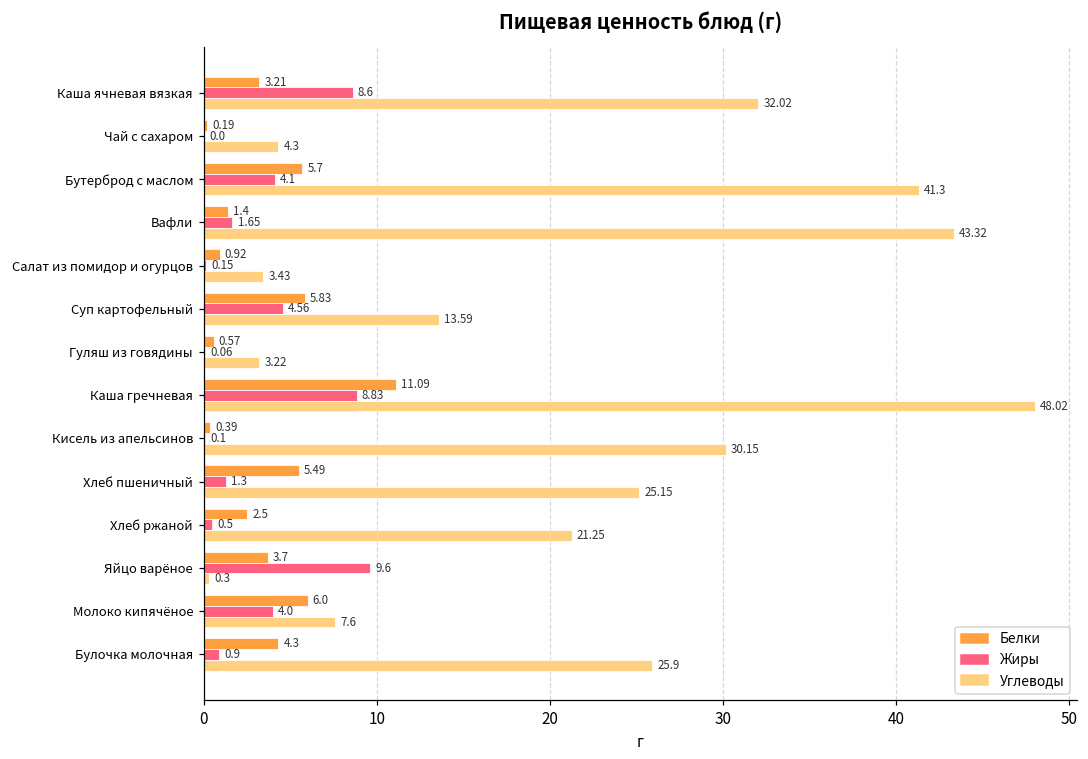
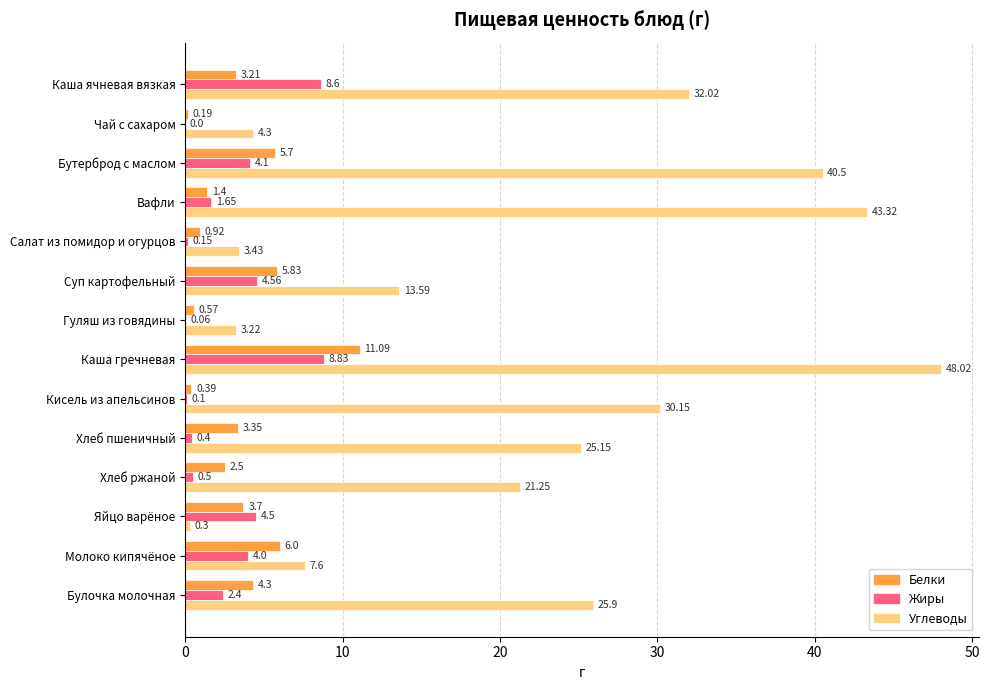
  {
    "Белки": {
      "Каша ячневая вязкая": 3.21,
      "Чай с сахаром": 0.19,
      "Бутерброд с маслом": 5.7,
      "Вафли": 1.4,
      "Салат из помидор и огурцов": 0.92,
      "Суп картофельный": 5.83,
      "Гуляш из говядины": 0.57,
      "Каша гречневая": 11.09,
      "Кисель из апельсинов": 0.39,
-     "Хлеб пшеничный": 5.49,
+     "Хлеб пшеничный": 3.35,
      "Хлеб ржаной": 2.5,
      "Яйцо варёное": 3.7,
      "Молоко кипячёное": 6.0,
      "Булочка молочная": 4.3
    },
    "Жиры": {
      "Каша ячневая вязкая": 8.6,
      "Чай с сахаром": 0.0,
      "Бутерброд с маслом": 4.1,
      "Вафли": 1.65,
      "Салат из помидор и огурцов": 0.15,
      "Суп картофельный": 4.56,
      "Гуляш из говядины": 0.06,
      "Каша гречневая": 8.83,
      "Кисель из апельсинов": 0.1,
-     "Хлеб пшеничный": 1.3,
+     "Хлеб пшеничный": 0.4,
      "Хлеб ржаной": 0.5,
-     "Яйцо варёное": 9.6,
+     "Яйцо варёное": 4.5,
      "Молоко кипячёное": 4.0,
-     "Булочка молочная": 0.9
+     "Булочка молочная": 2.4
    },
    "Углеводы": {
      "Каша ячневая вязкая": 32.02,
      "Чай с сахаром": 4.3,
-     "Бутерброд с маслом": 41.3,
+     "Бутерброд с маслом": 40.5,
      "Вафли": 43.32,
      "Салат из помидор и огурцов": 3.43,
      "Суп картофельный": 13.59,
      "Гуляш из говядины": 3.22,
      "Каша гречневая": 48.02,
      "Кисель из апельсинов": 30.15,
      "Хлеб пшеничный": 25.15,
      "Хлеб ржаной": 21.25,
      "Яйцо варёное": 0.3,
      "Молоко кипячёное": 7.6,
      "Булочка молочная": 25.9
    }
  }
